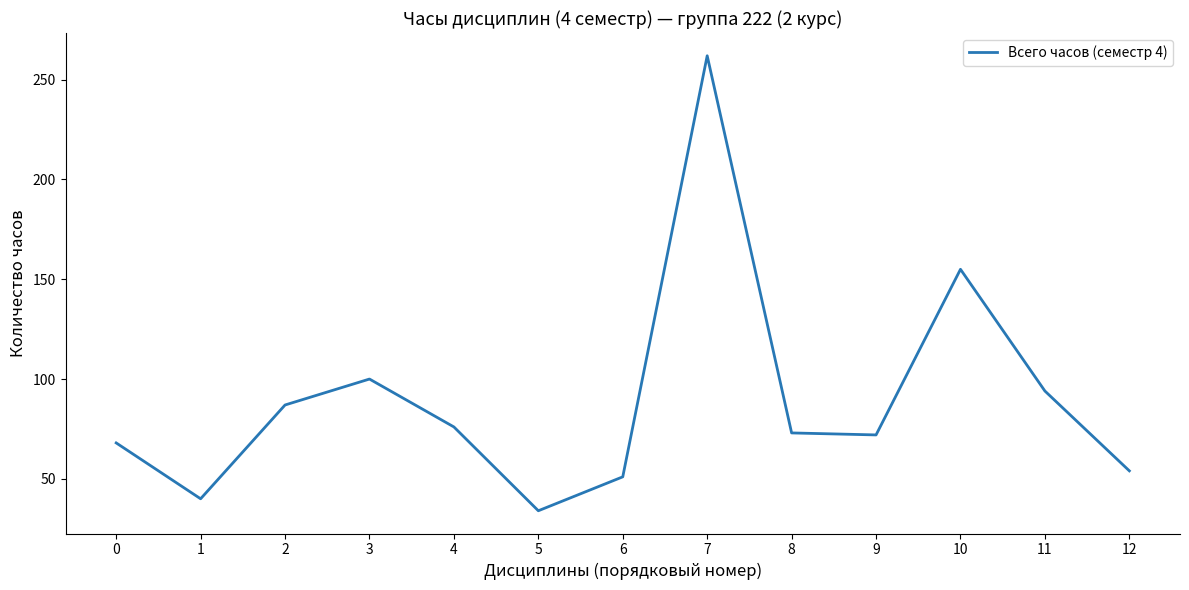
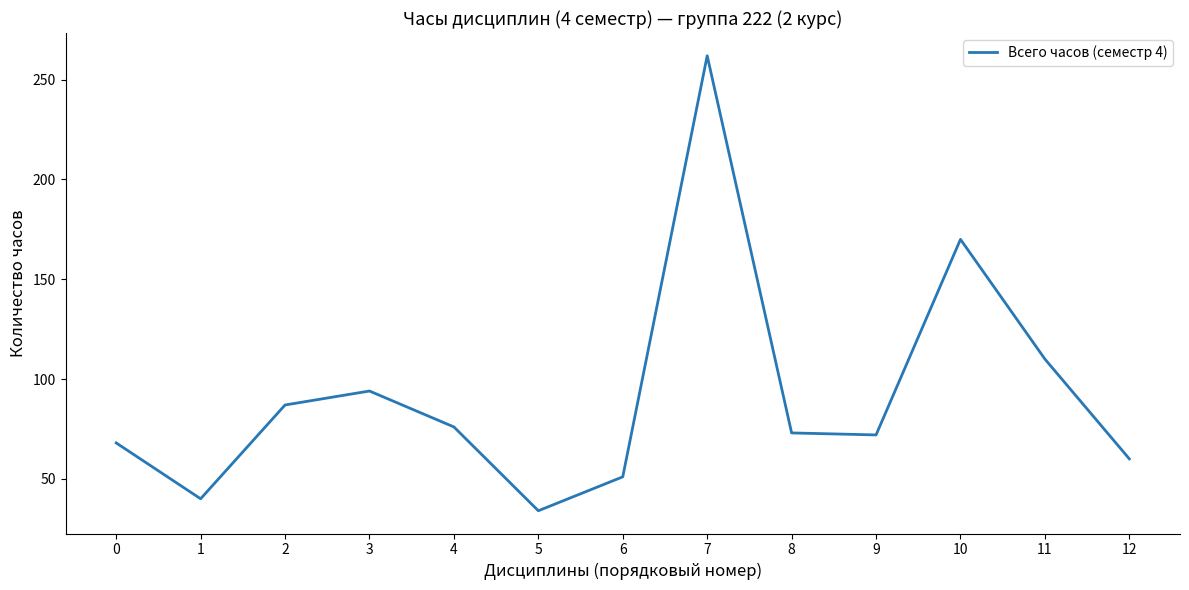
  {
    "0": 68,
    "1": 40,
    "2": 87,
-   "3": 100,
+   "3": 94,
    "4": 76,
    "5": 34,
    "6": 51,
    "7": 262,
    "8": 73,
    "9": 72,
-   "10": 155,
-   "11": 94,
-   "12": 54
+   "10": 170,
+   "11": 110,
+   "12": 60
  }
